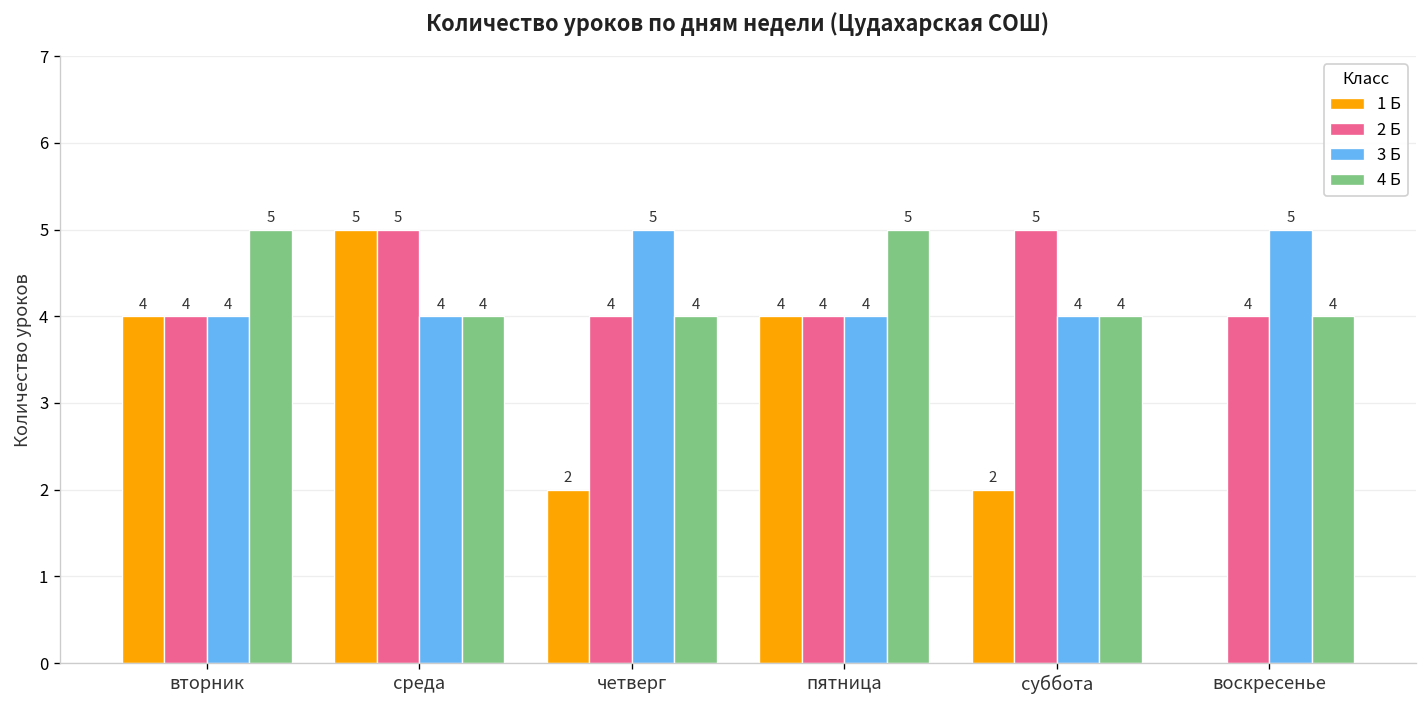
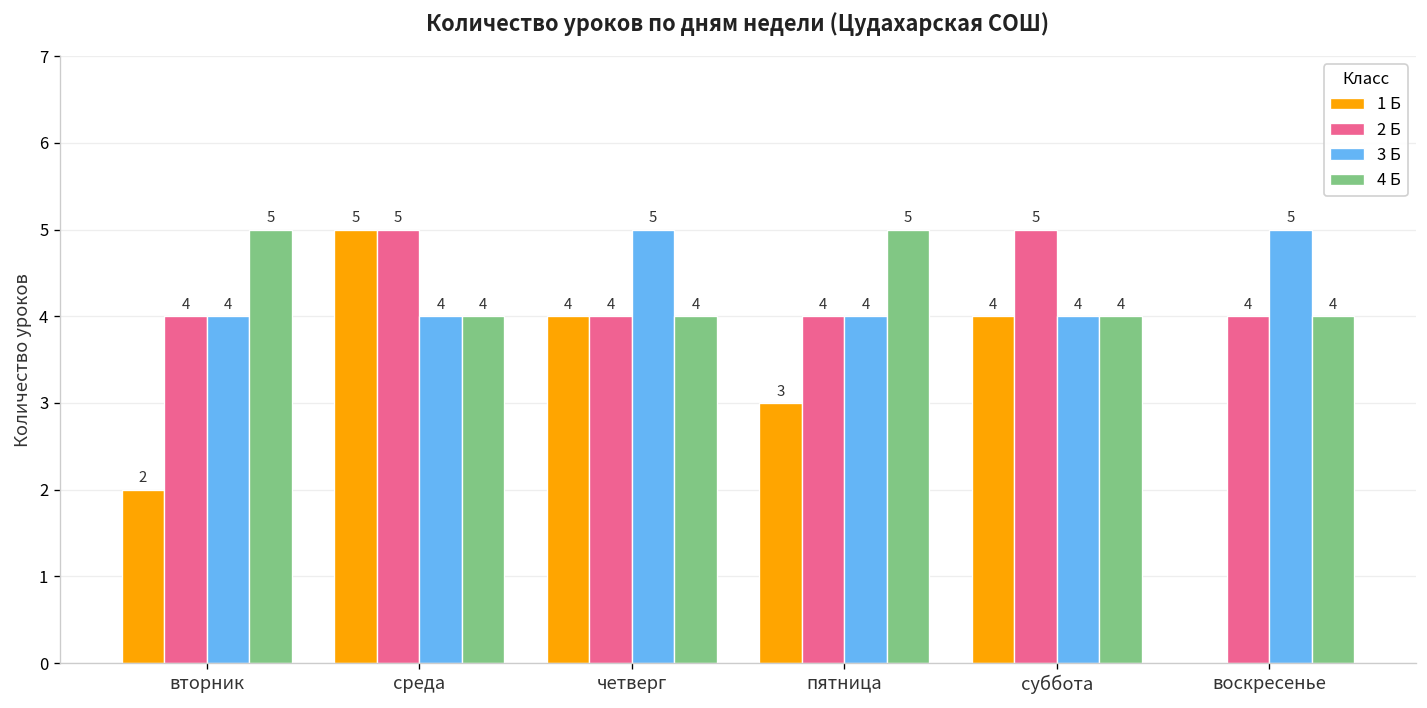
  {
    "1 Б": {
-     "вторник": 4,
+     "вторник": 2,
      "среда": 5,
-     "четверг": 2,
-     "пятница": 4,
-     "суббота": 2
+     "четверг": 4,
+     "пятница": 3,
+     "суббота": 4
    },
    "2 Б": {
      "вторник": 4,
      "среда": 5,
      "четверг": 4,
      "пятница": 4,
      "суббота": 5,
      "воскресенье": 4
    },
    "3 Б": {
      "вторник": 4,
      "среда": 4,
      "четверг": 5,
      "пятница": 4,
      "суббота": 4,
      "воскресенье": 5
    },
    "4 Б": {
      "вторник": 5,
      "среда": 4,
      "четверг": 4,
      "пятница": 5,
      "суббота": 4,
      "воскресенье": 4
    }
  }
